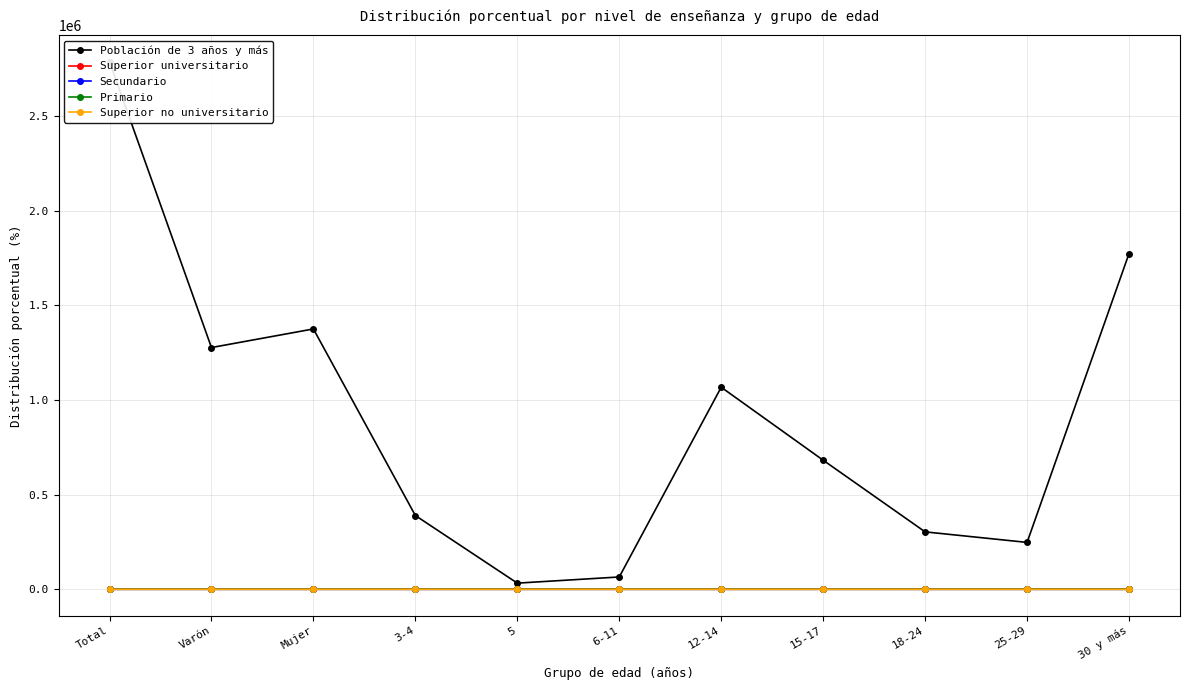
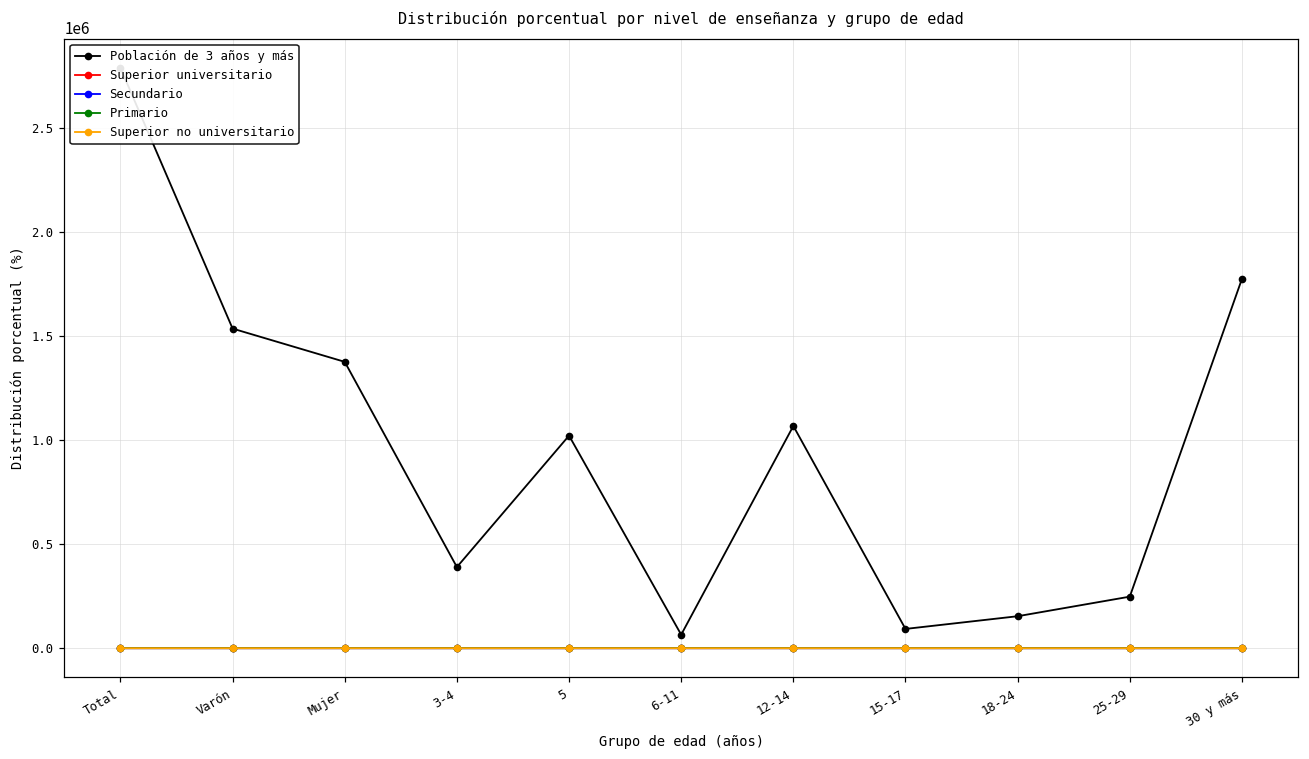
  {
    "Población de 3 años y más": {
-     "Varón": 1280000,
+     "Varón": 1540000,
      "Mujer": 1380000,
      "3-4": 390000,
-     "5": 30000,
+     "5": 1020000,
      "6-11": 60000,
      "12-14": 1070000,
-     "15-17": 680000,
-     "18-24": 300000,
+     "15-17": 90000,
+     "18-24": 150000,
      "25-29": 250000,
      "30 y más": 1770000
    },
    "Superior no universitario": {
      "Total": 0,
      "Varón": 0,
      "Mujer": 0,
      "3-4": 0,
      "5": 0,
      "6-11": 0,
      "12-14": 0,
      "15-17": 0,
      "18-24": 0,
      "25-29": 0,
      "30 y más": 0
    }
  }
